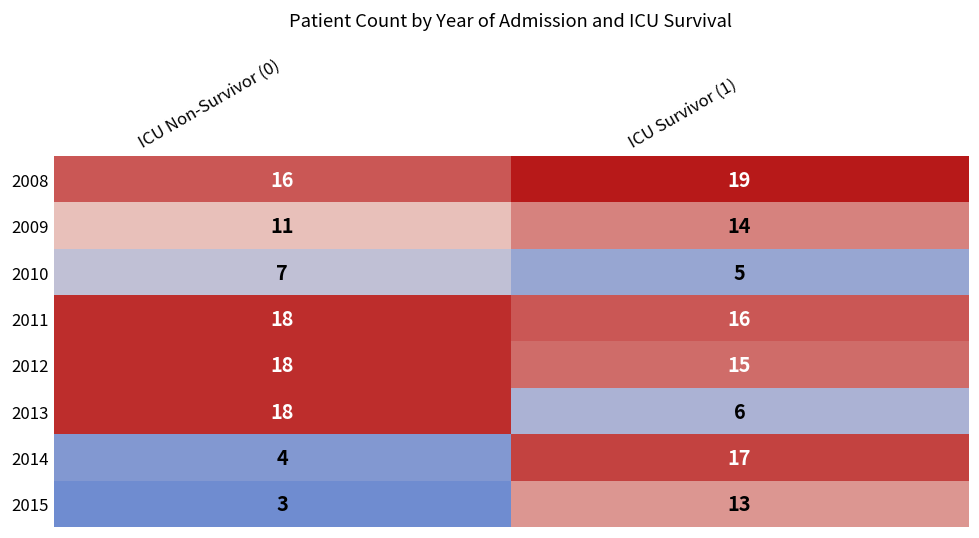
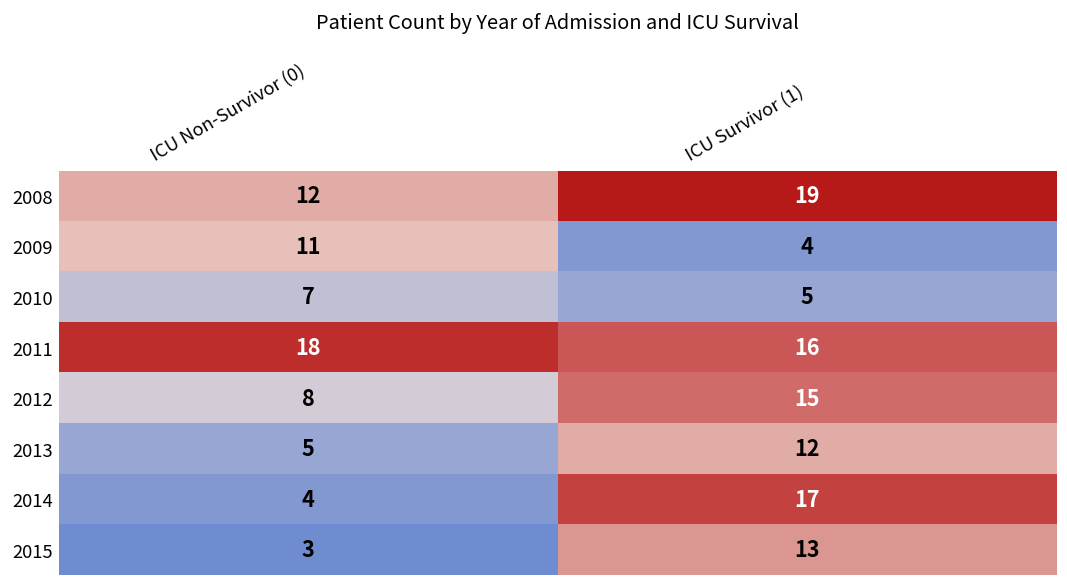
  {
    "2008": {
-     "ICU Non-Survivor (0)": 16,
+     "ICU Non-Survivor (0)": 12,
      "ICU Survivor (1)": 19
    },
    "2009": {
      "ICU Non-Survivor (0)": 11,
-     "ICU Survivor (1)": 14
+     "ICU Survivor (1)": 4
    },
    "2010": {
      "ICU Non-Survivor (0)": 7,
      "ICU Survivor (1)": 5
    },
    "2011": {
      "ICU Non-Survivor (0)": 18,
      "ICU Survivor (1)": 16
    },
    "2012": {
-     "ICU Non-Survivor (0)": 18,
+     "ICU Non-Survivor (0)": 8,
      "ICU Survivor (1)": 15
    },
    "2013": {
-     "ICU Non-Survivor (0)": 18,
-     "ICU Survivor (1)": 6
+     "ICU Non-Survivor (0)": 5,
+     "ICU Survivor (1)": 12
    },
    "2014": {
      "ICU Non-Survivor (0)": 4,
      "ICU Survivor (1)": 17
    },
    "2015": {
      "ICU Non-Survivor (0)": 3,
      "ICU Survivor (1)": 13
    }
  }
